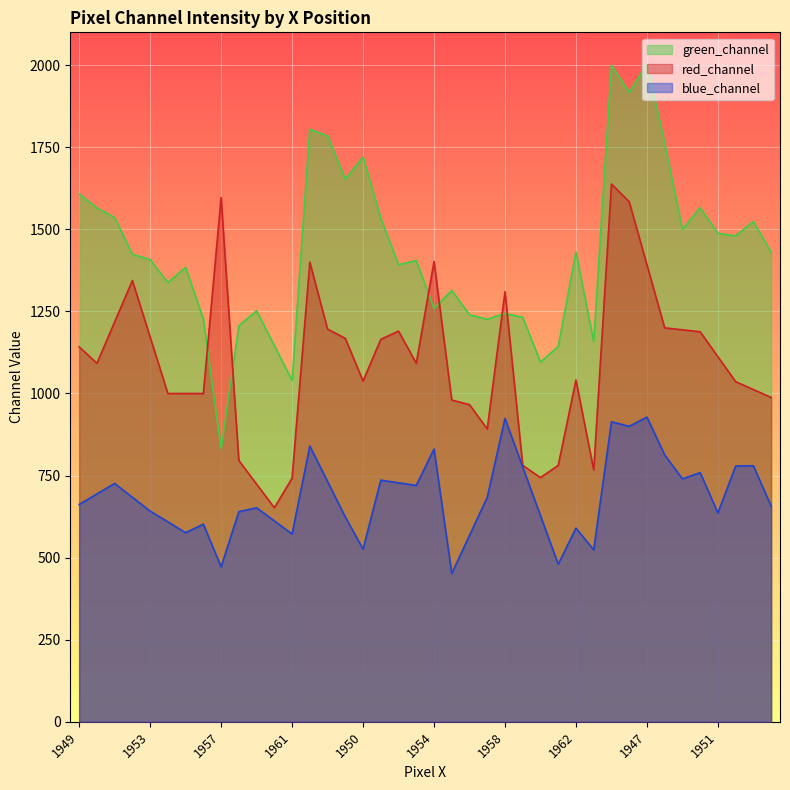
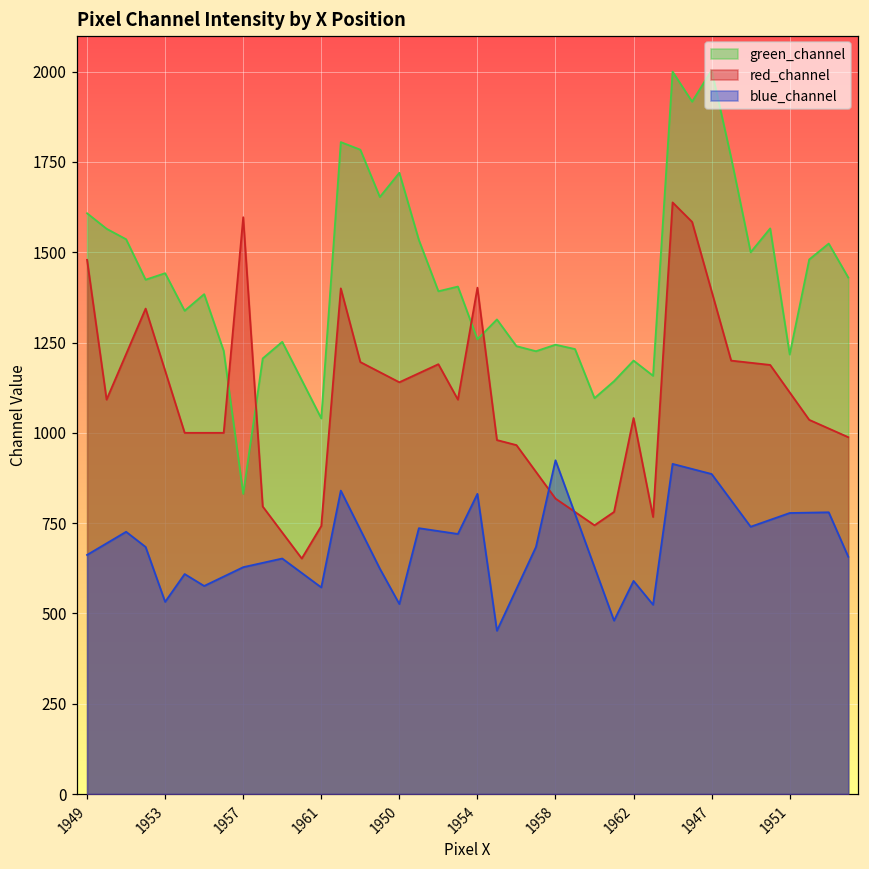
  {
    "green_channel": {
      "1949": 1610,
-     "1953": 1410,
+     "1953": 1440,
      "1957": 830,
      "1961": 1040,
      "1950": 1720,
      "1954": 1260,
      "1958": 1240,
-     "1962": 1430,
-     "1951": 1490
+     "1962": 1200,
+     "1951": 1220
    },
    "red_channel": {
-     "1949": 1140,
+     "1949": 1480,
      "1953": 1170,
      "1957": 1600,
      "1961": 740,
-     "1950": 1040,
+     "1950": 1140,
      "1954": 1400,
-     "1958": 1310,
+     "1958": 820,
      "1962": 1040,
      "1947": 1390,
      "1951": 1110
    },
    "blue_channel": {
      "1949": 660,
-     "1953": 640,
-     "1957": 470,
+     "1953": 530,
+     "1957": 630,
      "1961": 570,
      "1950": 530,
      "1954": 830,
      "1958": 920,
      "1962": 590,
-     "1947": 930,
-     "1951": 640
+     "1947": 890,
+     "1951": 780
    }
  }
